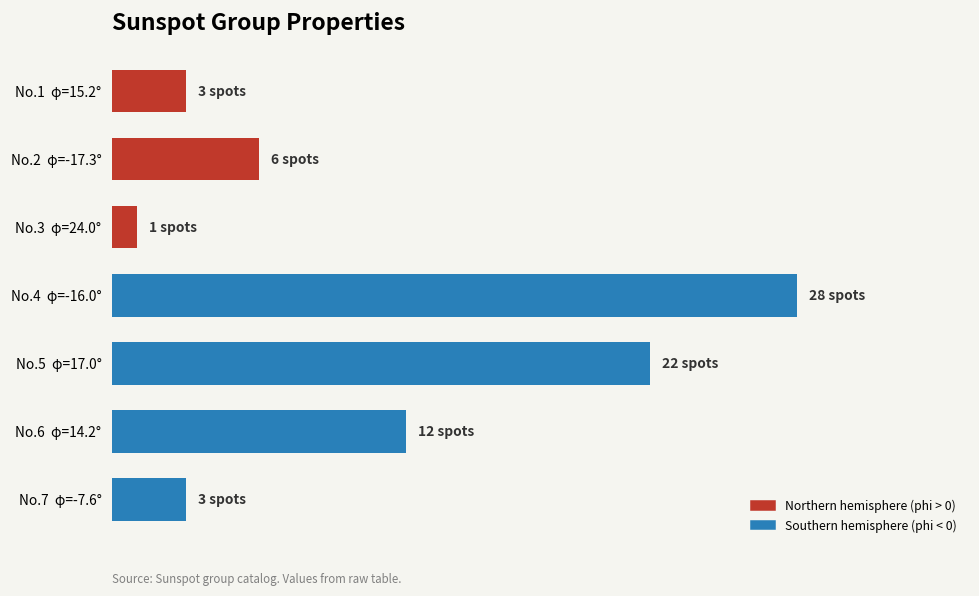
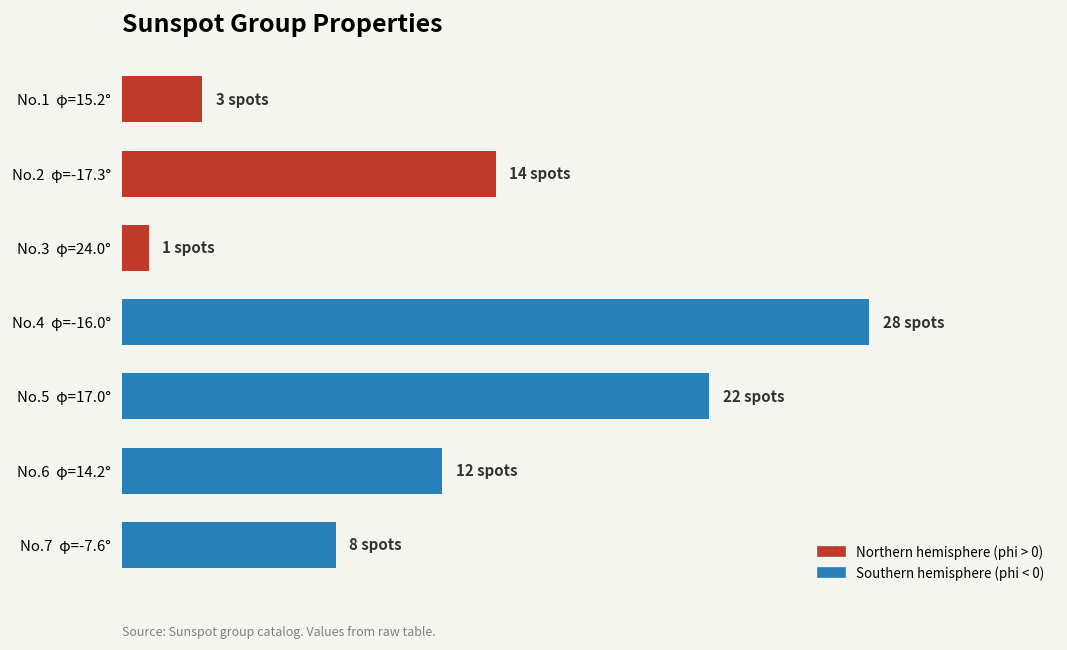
  {
    "No.1 φ=15.2°": 3,
-   "No.2 φ=-17.3°": 6,
+   "No.2 φ=-17.3°": 14,
    "No.3 φ=24.0°": 1,
    "No.4 φ=-16.0°": 28,
    "No.5 φ=17.0°": 22,
    "No.6 φ=14.2°": 12,
-   "No.7 φ=-7.6°": 3
+   "No.7 φ=-7.6°": 8
  }
